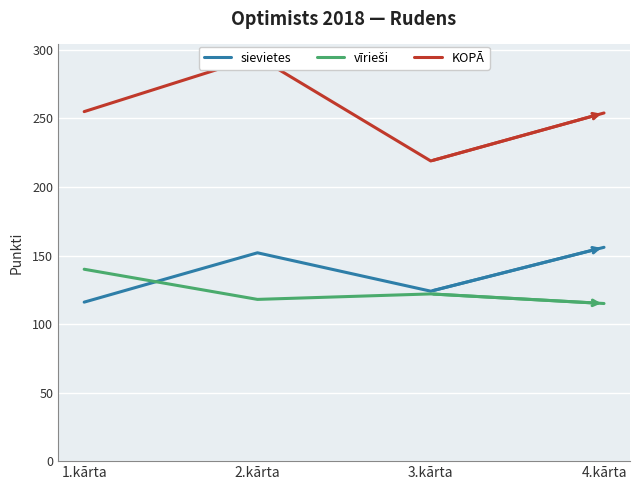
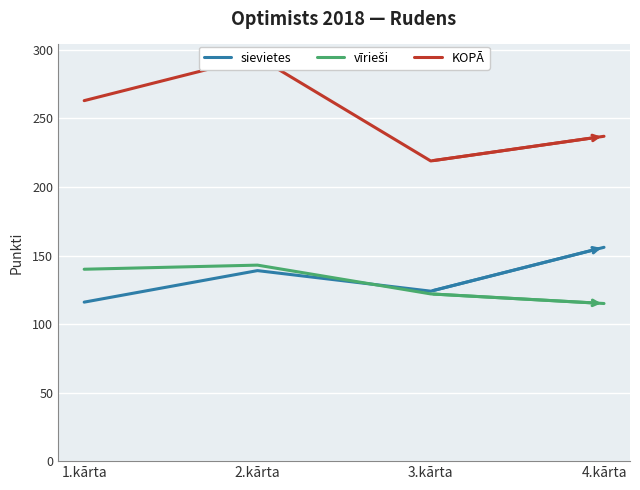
  {
    "sievietes": {
      "1.kārta": 116,
-     "2.kārta": 152,
+     "2.kārta": 139,
      "3.kārta": 124,
      "4.kārta": 156
    },
    "vīrieši": {
      "1.kārta": 140,
-     "2.kārta": 118,
+     "2.kārta": 143,
      "3.kārta": 122,
      "4.kārta": 115
    },
    "KOPĀ": {
-     "1.kārta": 255,
+     "1.kārta": 263,
      "3.kārta": 219,
-     "4.kārta": 254
+     "4.kārta": 237
    }
  }
